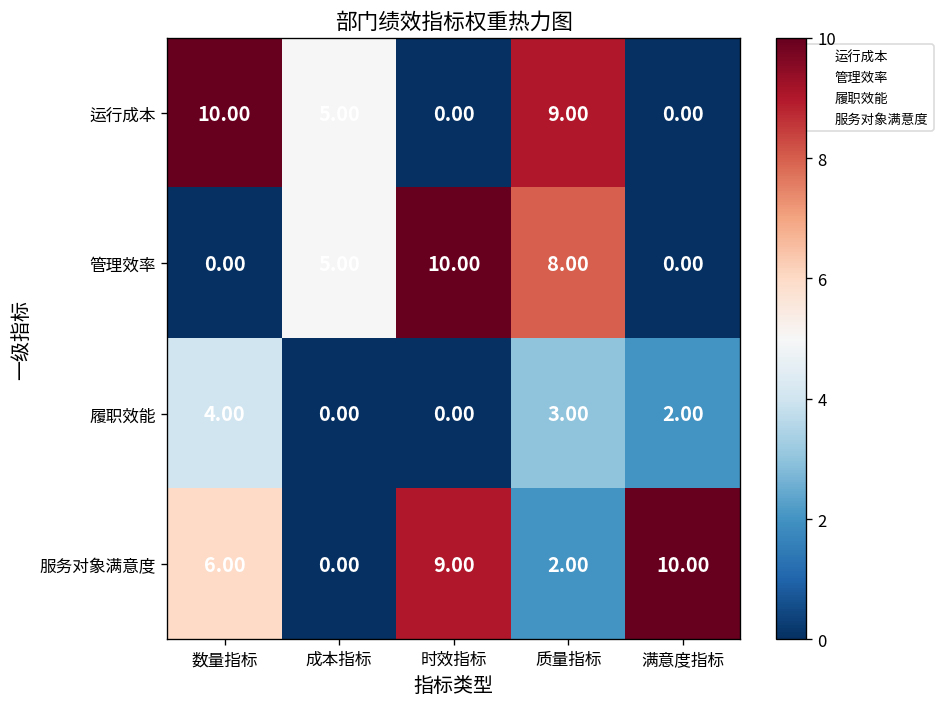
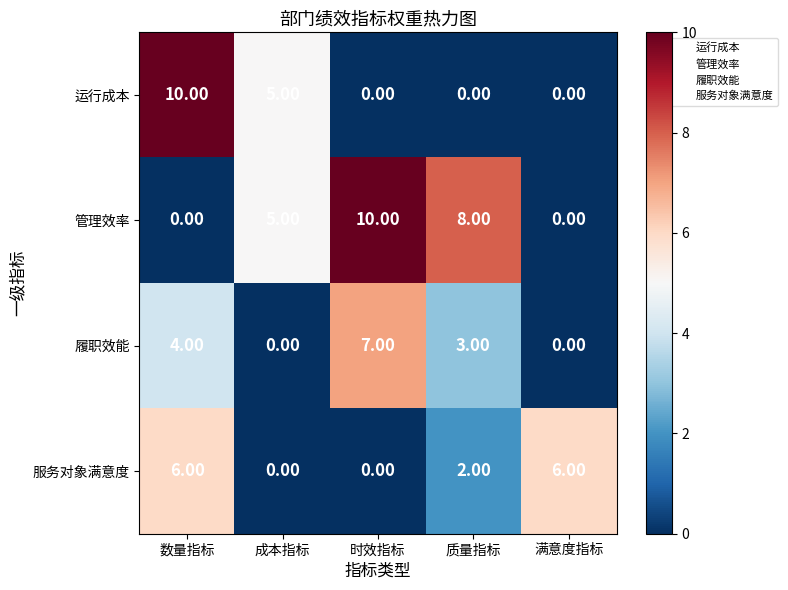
  {
    "运行成本": {
      "数量指标": 10.00,
      "时效指标": 0.00,
-     "质量指标": 9.00,
+     "质量指标": 0.00,
      "满意度指标": 0.00
    },
    "管理效率": {
      "数量指标": 0.00,
      "时效指标": 10.00,
      "质量指标": 8.00,
      "满意度指标": 0.00
    },
    "履职效能": {
      "成本指标": 0.00,
-     "时效指标": 0.00,
+     "时效指标": 7.00,
      "质量指标": 3.00,
-     "满意度指标": 2.00
+     "满意度指标": 0.00
    },
    "服务对象满意度": {
      "数量指标": 6.00,
      "成本指标": 0.00,
-     "时效指标": 9.00,
+     "时效指标": 0.00,
      "质量指标": 2.00,
-     "满意度指标": 10.00
+     "满意度指标": 6.00
    }
  }
